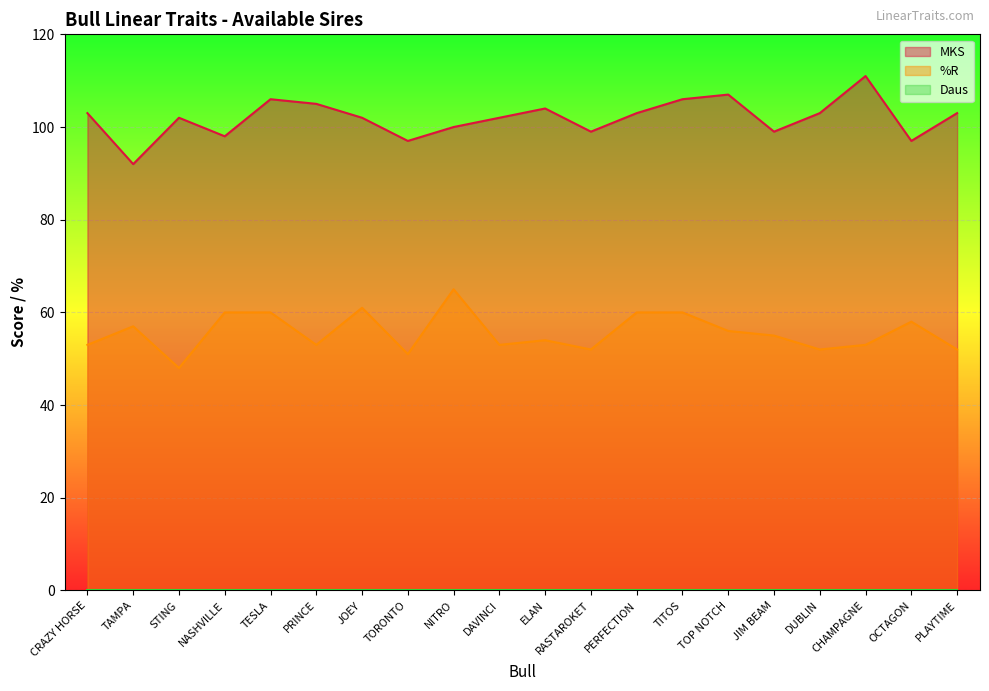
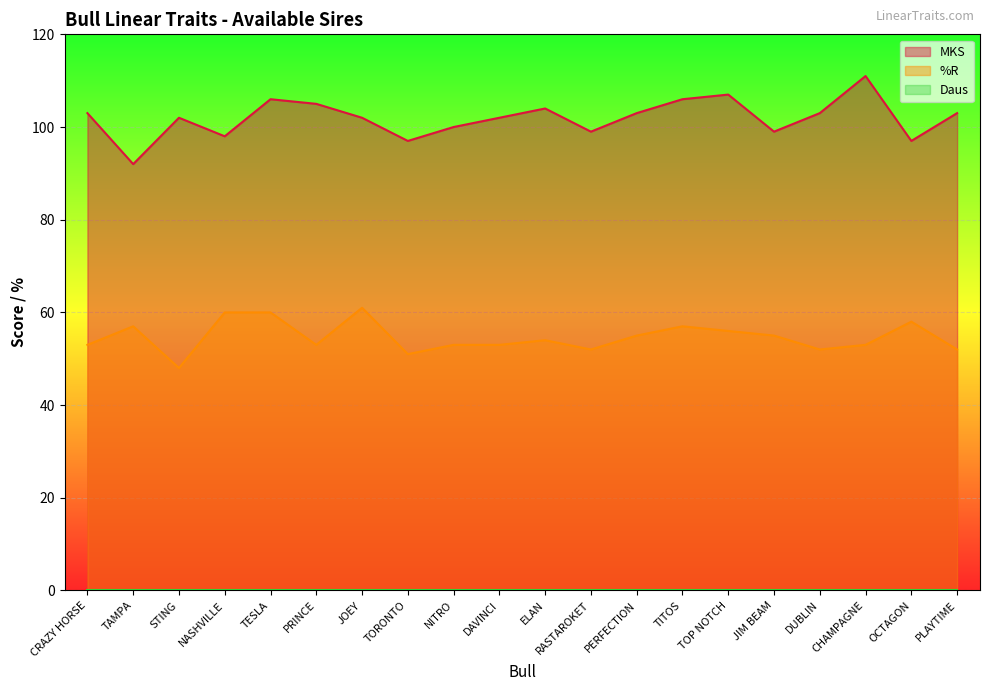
  {
    "MKS": {
      "CRAZY HORSE": 103,
      "TAMPA": 92,
      "STING": 102,
      "NASHVILLE": 98,
      "TESLA": 106,
      "PRINCE": 105,
      "JOEY": 102,
      "TORONTO": 97,
      "NITRO": 100,
      "DAVINCI": 102,
      "ELAN": 104,
      "RASTAROKET": 99,
      "PERFECTION": 103,
      "TITOS": 106,
      "TOP NOTCH": 107,
      "JIM BEAM": 99,
      "DUBLIN": 103,
      "CHAMPAGNE": 111,
      "OCTAGON": 97,
      "PLAYTIME": 103
    },
    "%R": {
      "CRAZY HORSE": 53,
      "TAMPA": 57,
      "STING": 48,
      "NASHVILLE": 60,
      "TESLA": 60,
      "PRINCE": 53,
      "JOEY": 61,
      "TORONTO": 51,
-     "NITRO": 65,
+     "NITRO": 53,
      "DAVINCI": 53,
      "ELAN": 54,
      "RASTAROKET": 52,
-     "PERFECTION": 60,
-     "TITOS": 60,
+     "PERFECTION": 55,
+     "TITOS": 57,
      "TOP NOTCH": 56,
      "JIM BEAM": 55,
      "DUBLIN": 52,
      "CHAMPAGNE": 53,
      "OCTAGON": 58,
      "PLAYTIME": 52
    },
    "Daus": {
      "CRAZY HORSE": 0,
      "TAMPA": 0,
      "STING": 0,
      "NASHVILLE": 0,
      "TESLA": 0,
      "PRINCE": 0,
      "JOEY": 0,
      "TORONTO": 0,
      "NITRO": 0,
      "DAVINCI": 0,
      "ELAN": 0,
      "RASTAROKET": 0,
      "PERFECTION": 0,
      "TITOS": 0,
      "TOP NOTCH": 0,
      "JIM BEAM": 0,
      "DUBLIN": 0,
      "CHAMPAGNE": 0,
      "OCTAGON": 0,
      "PLAYTIME": 0
    }
  }
